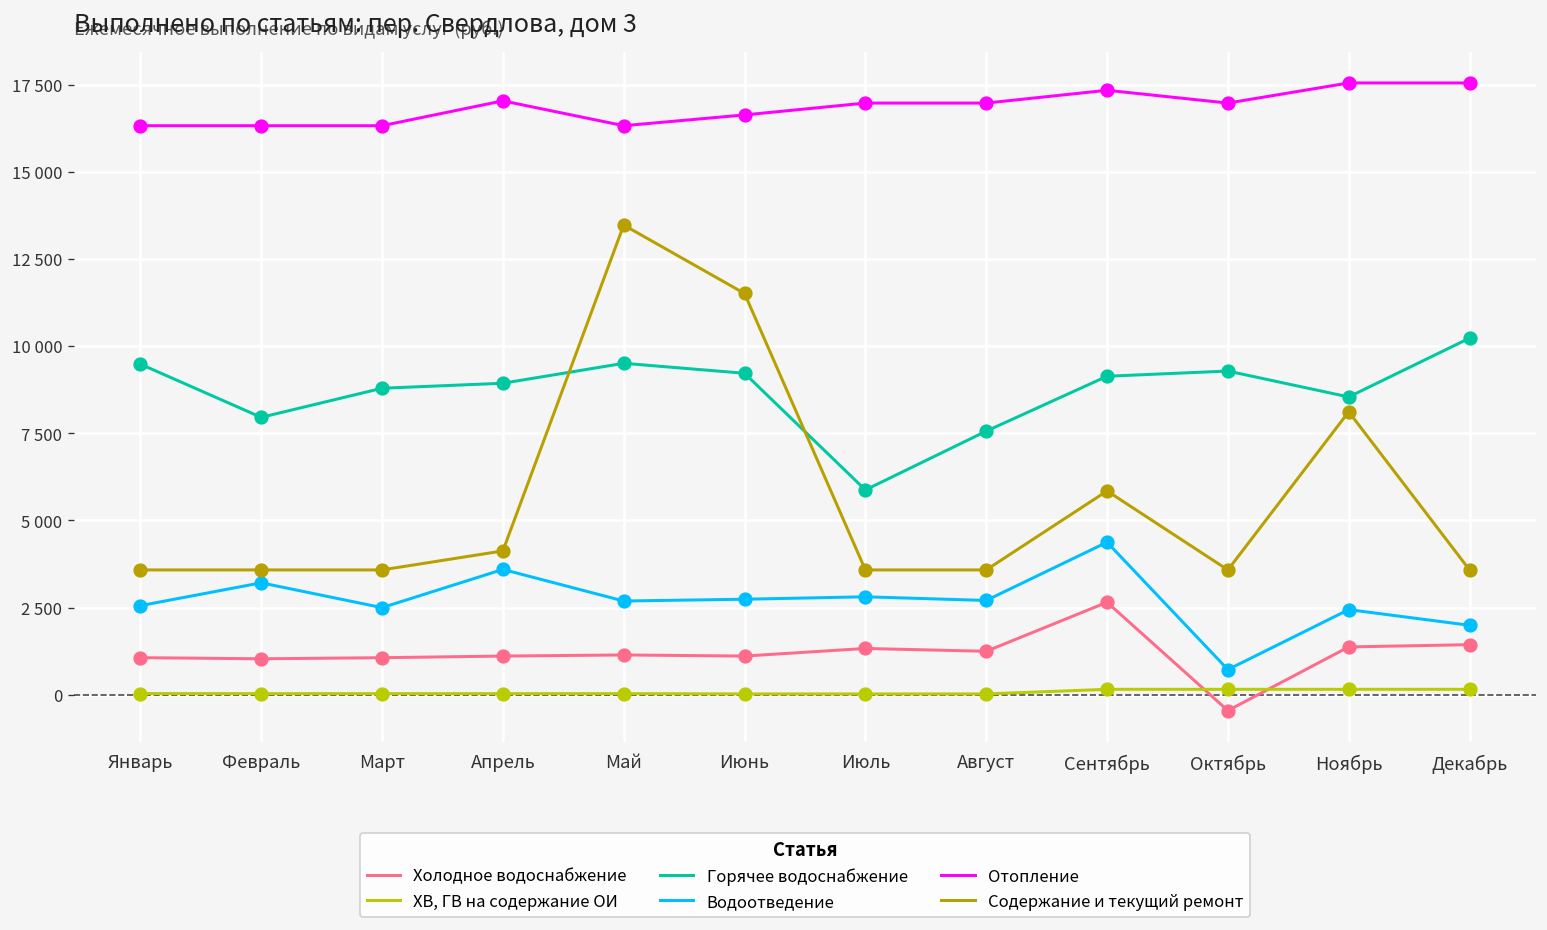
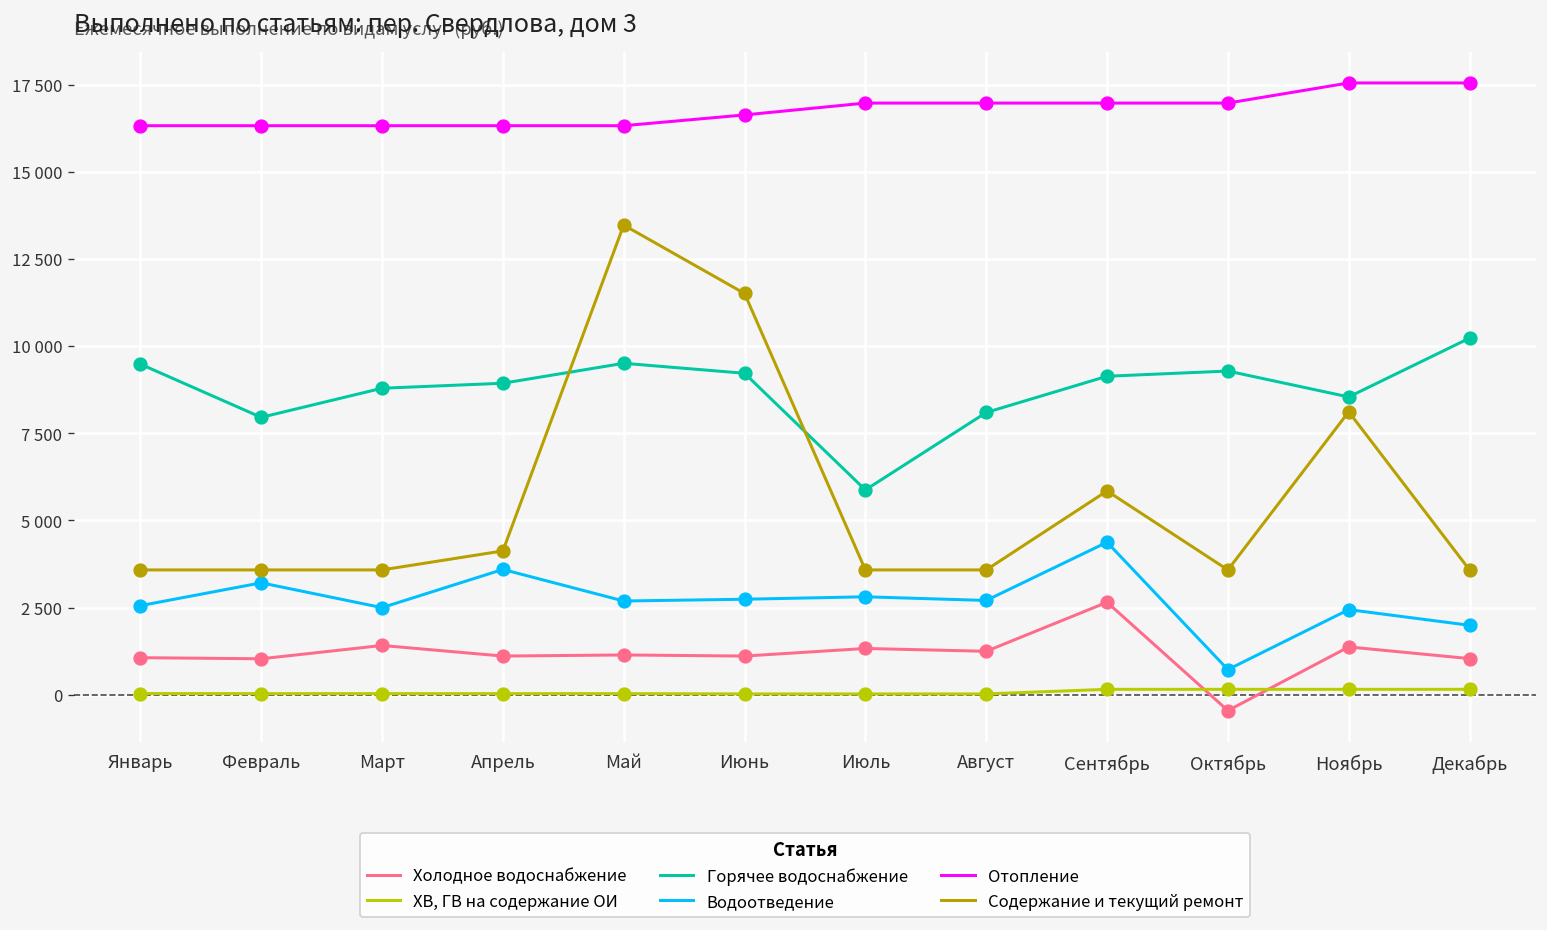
  {
    "Холодное водоснабжение": {
      "Январь": 1100,
      "Февраль": 1000,
-     "Март": 1100,
+     "Март": 1400,
      "Апрель": 1100,
      "Май": 1100,
      "Июнь": 1100,
      "Июль": 1300,
      "Август": 1200,
      "Сентябрь": 2700,
      "Октябрь": -500,
      "Ноябрь": 1400,
-     "Декабрь": 1400
+     "Декабрь": 1000
    },
    "Горячее водоснабжение": {
      "Январь": 9500,
      "Февраль": 8000,
      "Март": 8800,
      "Апрель": 8900,
      "Май": 9500,
      "Июнь": 9200,
      "Июль": 5900,
-     "Август": 7600,
+     "Август": 8100,
      "Сентябрь": 9100,
      "Октябрь": 9300,
      "Ноябрь": 8500,
      "Декабрь": 10200
    },
    "Водоотведение": {
      "Январь": 2600,
      "Февраль": 3200,
      "Март": 2500,
      "Апрель": 3600,
      "Май": 2700,
      "Июнь": 2700,
      "Июль": 2800,
      "Август": 2700,
      "Сентябрь": 4400,
      "Октябрь": 700,
      "Ноябрь": 2400,
      "Декабрь": 2000
    },
    "Отопление": {
      "Январь": 16300,
      "Февраль": 16300,
      "Март": 16300,
-     "Апрель": 17000,
+     "Апрель": 16300,
      "Май": 16300,
      "Июнь": 16600,
      "Июль": 17000,
      "Август": 17000,
-     "Сентябрь": 17300,
+     "Сентябрь": 17000,
      "Октябрь": 17000,
      "Ноябрь": 17500,
      "Декабрь": 17500
    }
  }
